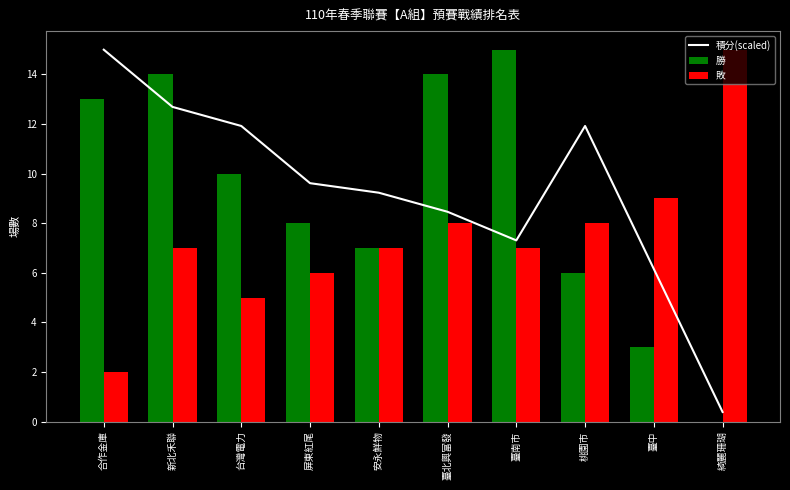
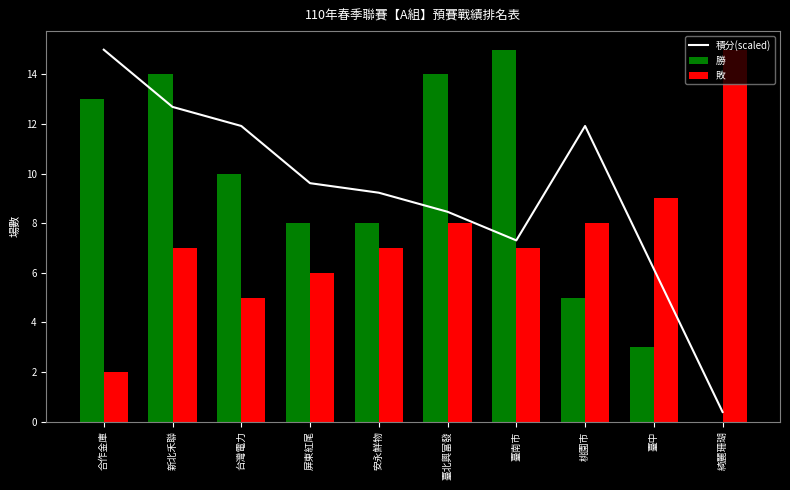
  {
    "勝": {
      "合作金庫": 13,
      "新北禾聯": 14,
      "台灣電力": 10,
      "屏東紅尾": 8,
-     "安永鮮物": 7,
+     "安永鮮物": 8,
      "臺北興富發": 14,
      "臺南市": 15,
-     "桃園市": 6,
+     "桃園市": 5,
      "臺中": 3,
      "綺麗珊瑚": 0
    },
    "積分(scaled)": {
      "合作金庫": 15,
      "新北禾聯": 12.7,
      "台灣電力": 12,
      "屏東紅尾": 9.6,
      "安永鮮物": 9.2,
      "臺北興富發": 8.5,
      "臺南市": 7.3,
      "桃園市": 12,
      "臺中": 6.2,
      "綺麗珊瑚": 0.4
    },
    "敗": {
      "合作金庫": 2,
      "新北禾聯": 7,
      "台灣電力": 5,
      "屏東紅尾": 6,
      "安永鮮物": 7,
      "臺北興富發": 8,
      "臺南市": 7,
      "桃園市": 8,
      "臺中": 9
    }
  }
